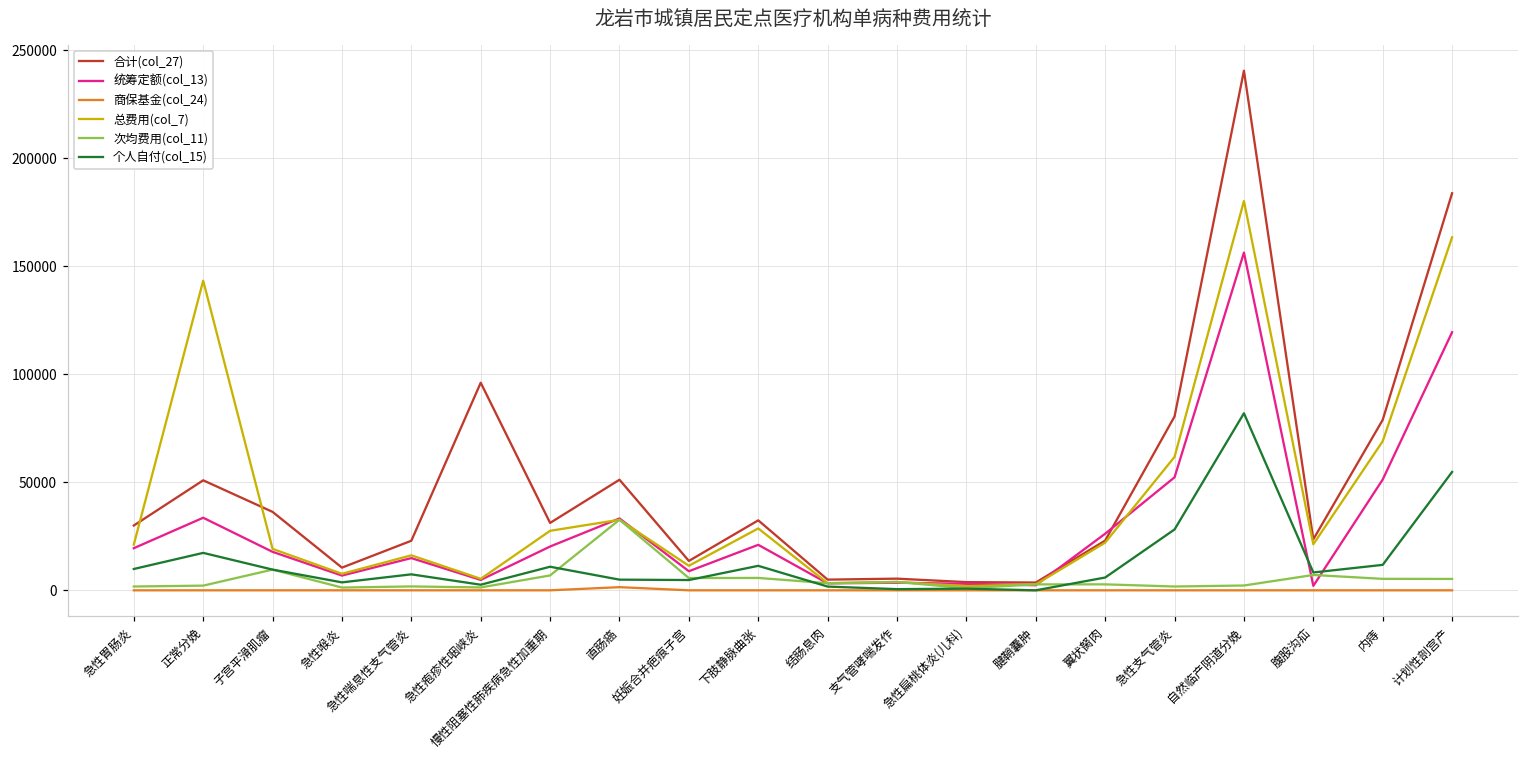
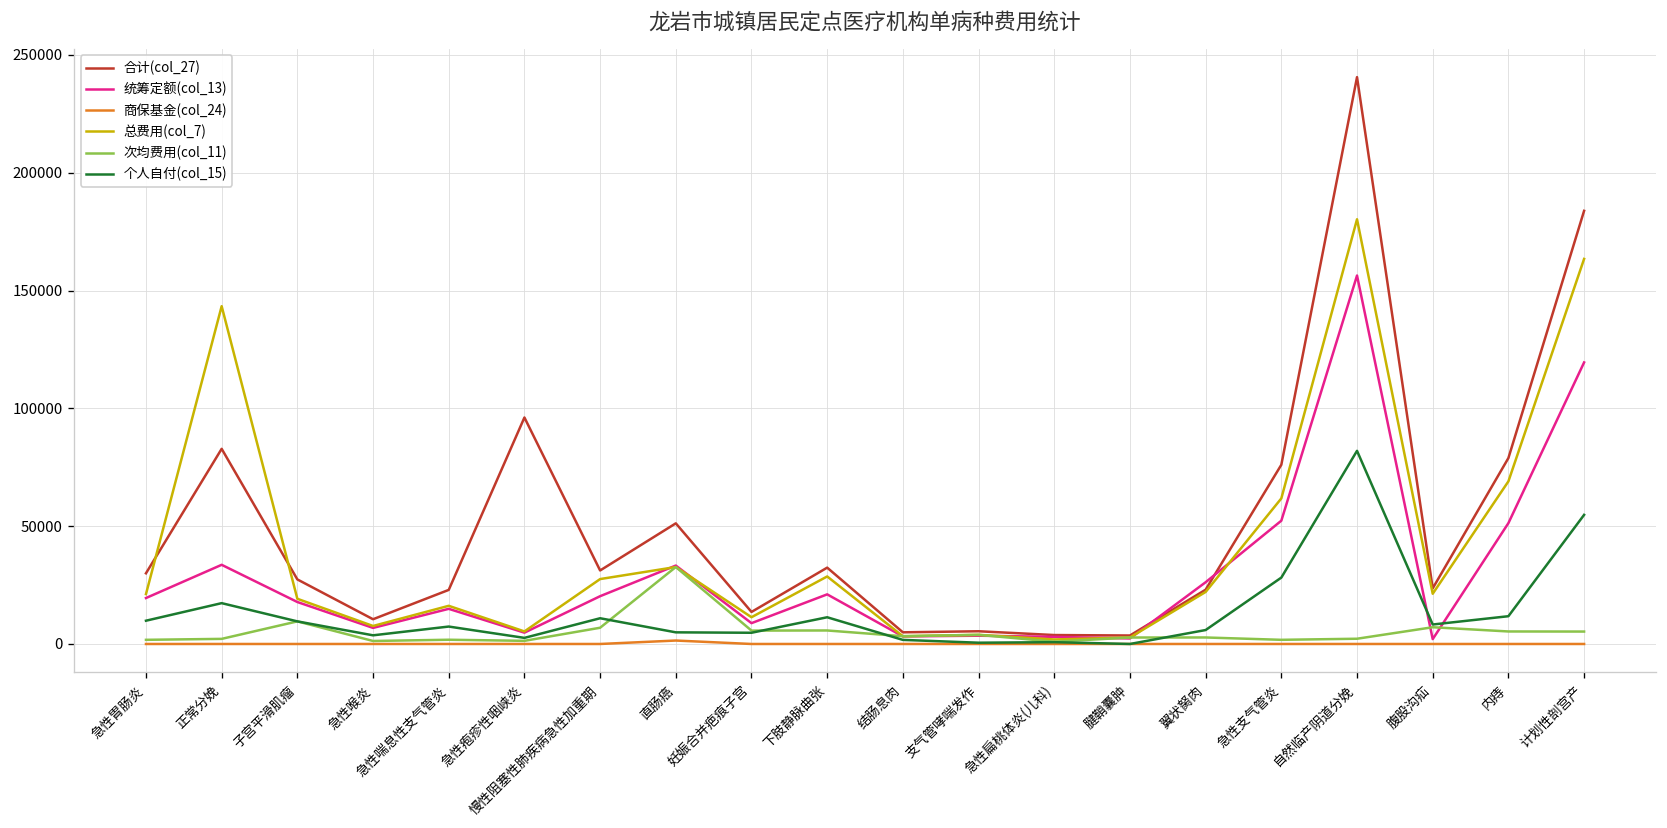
  {
    "合计(col_27)": {
      "急性胃肠炎": 30000,
-     "正常分娩": 51000,
-     "子宫平滑肌瘤": 36000,
+     "正常分娩": 83000,
+     "子宫平滑肌瘤": 27000,
      "急性喉炎": 11000,
      "急性喘息性支气管炎": 23000,
      "急性疱疹性咽峡炎": 96000,
      "慢性阻塞性肺疾病急性加重期": 31000,
      "直肠癌": 51000,
      "妊娠合并疤痕子宫": 14000,
      "下肢静脉曲张": 32000,
      "结肠息肉": 5000,
      "支气管哮喘发作": 5000,
-     "急性支气管炎": 81000,
+     "急性支气管炎": 76000,
      "自然临产阴道分娩": 241000,
      "腹股沟疝": 24000,
      "内痔": 79000,
      "计划性剖宫产": 184000
    },
    "统筹定额(col_13)": {
      "急性胃肠炎": 20000,
      "正常分娩": 34000,
      "子宫平滑肌瘤": 18000,
      "急性喘息性支气管炎": 15000,
      "慢性阻塞性肺疾病急性加重期": 20000,
      "妊娠合并疤痕子宫": 9000,
      "下肢静脉曲张": 21000,
      "翼状胬肉": 26000,
      "急性支气管炎": 52000,
      "自然临产阴道分娩": 156000,
      "腹股沟疝": 2000,
      "内痔": 51000,
      "计划性剖宫产": 119000
    },
    "商保基金(col_24)": {
      "急性胃肠炎": 0,
      "正常分娩": 0,
      "子宫平滑肌瘤": 0,
      "急性喘息性支气管炎": 0,
      "急性疱疹性咽峡炎": 0,
      "慢性阻塞性肺疾病急性加重期": 0,
      "直肠癌": 1000,
      "妊娠合并疤痕子宫": 0,
      "下肢静脉曲张": 0,
      "结肠息肉": 0,
      "翼状胬肉": 0,
      "急性支气管炎": 0,
      "自然临产阴道分娩": 0,
      "腹股沟疝": 0,
      "内痔": 0,
      "计划性剖宫产": 0
    },
    "总费用(col_7)": {
      "急性胃肠炎": 21000,
      "正常分娩": 143000,
      "子宫平滑肌瘤": 19000,
      "急性喘息性支气管炎": 16000,
      "慢性阻塞性肺疾病急性加重期": 28000,
      "妊娠合并疤痕子宫": 11000,
      "下肢静脉曲张": 29000,
      "急性支气管炎": 62000,
      "自然临产阴道分娩": 180000,
      "腹股沟疝": 21000,
      "内痔": 69000,
      "计划性剖宫产": 163000
    },
    "次均费用(col_11)": {
      "急性胃肠炎": 2000,
      "正常分娩": 2000,
      "急性喘息性支气管炎": 2000,
      "慢性阻塞性肺疾病急性加重期": 7000,
      "下肢静脉曲张": 6000,
      "翼状胬肉": 3000,
      "急性支气管炎": 2000,
      "自然临产阴道分娩": 2000,
      "内痔": 5000,
      "计划性剖宫产": 5000
    },
    "个人自付(col_15)": {
      "急性胃肠炎": 10000,
      "正常分娩": 17000,
      "急性喉炎": 4000,
      "急性喘息性支气管炎": 7000,
      "慢性阻塞性肺疾病急性加重期": 11000,
      "直肠癌": 5000,
      "下肢静脉曲张": 11000,
      "结肠息肉": 2000,
      "翼状胬肉": 6000,
      "急性支气管炎": 28000,
      "自然临产阴道分娩": 82000,
      "内痔": 12000,
      "计划性剖宫产": 55000
    }
  }
